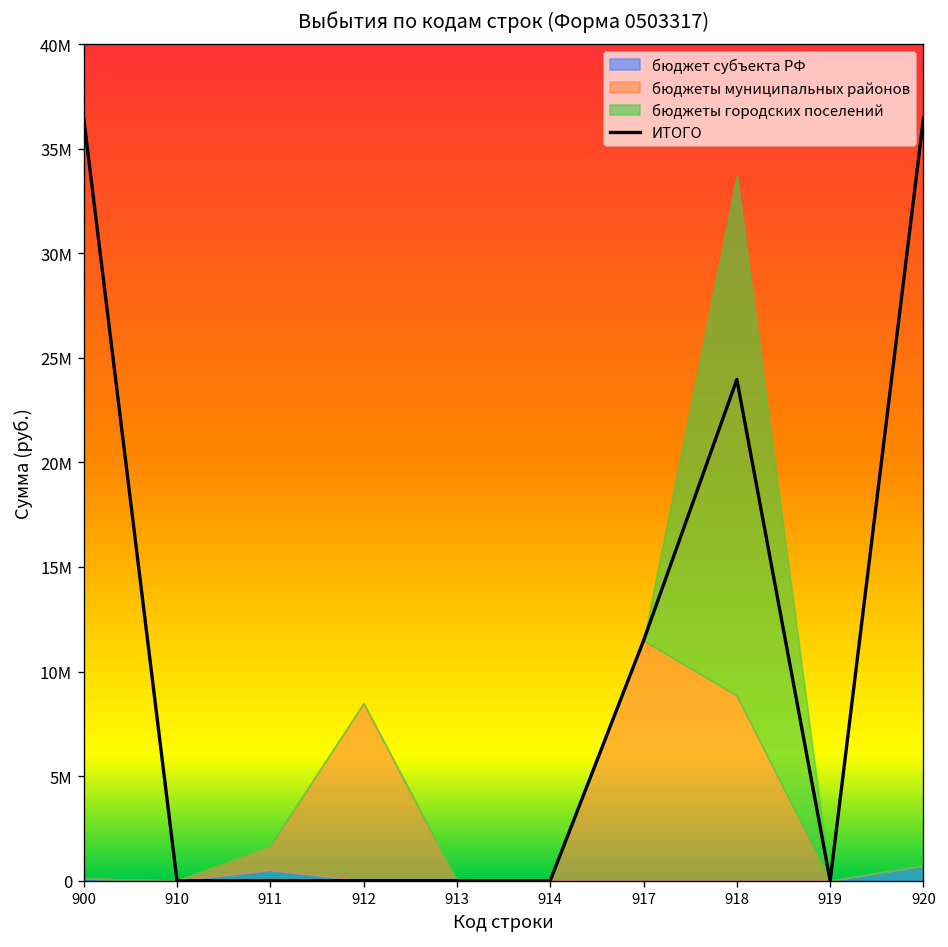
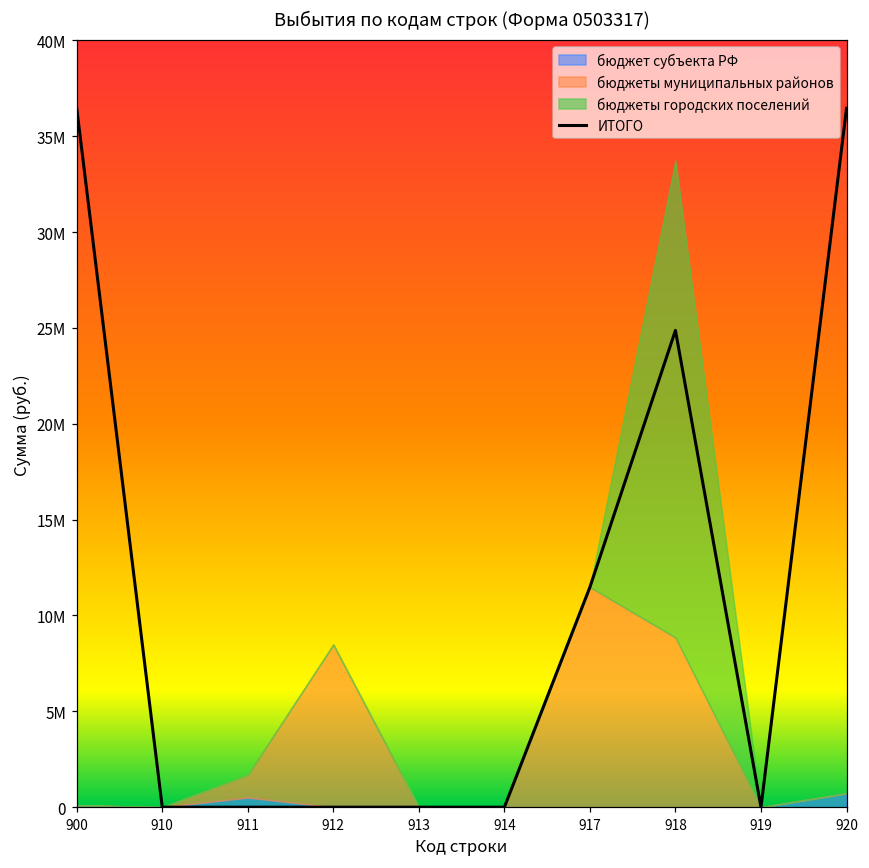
  {
    "ИТОГО": {
      "900": 36500000,
      "911": 0,
-     "918": 24000000,
+     "918": 24900000,
      "920": 36500000
    },
    "бюджет субъекта РФ": {
      "911": 500000,
      "917": 0,
      "918": 0
    },
    "бюджеты муниципальных районов": {
      "918": 8900000
    },
    "бюджеты городских поселений": {
      "918": 24900000
    }
  }
